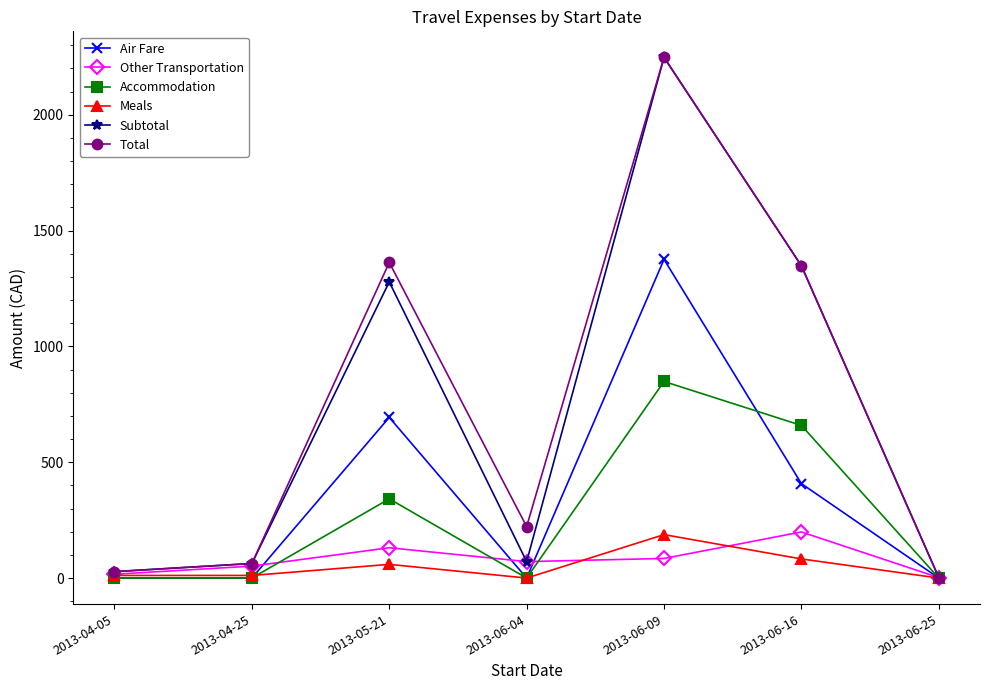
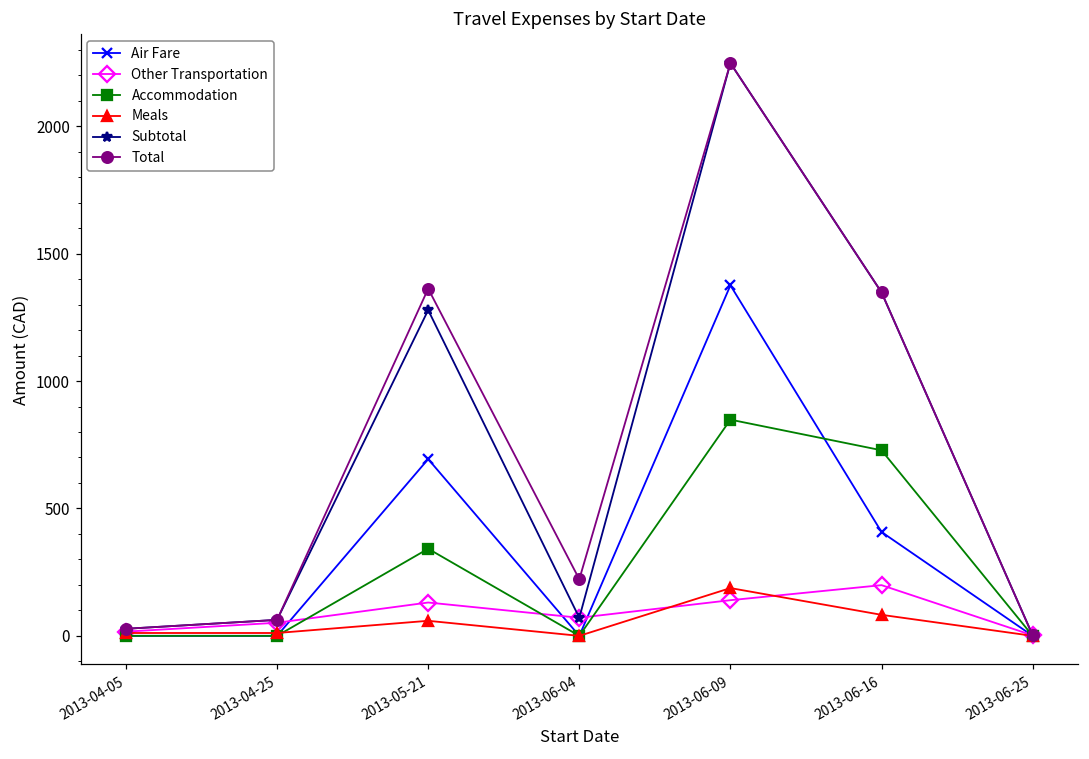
  {
    "Air Fare": {
      "2013-05-21": 690,
      "2013-06-09": 1380,
      "2013-06-16": 410
    },
    "Other Transportation": {
      "2013-04-25": 50,
      "2013-05-21": 130,
-     "2013-06-09": 80,
+     "2013-06-09": 140,
      "2013-06-16": 200
    },
    "Accommodation": {
      "2013-05-21": 340,
      "2013-06-09": 850,
-     "2013-06-16": 660
+     "2013-06-16": 730
    },
    "Meals": {
      "2013-04-25": 10,
      "2013-05-21": 60,
      "2013-06-09": 190,
      "2013-06-16": 80
    },
    "Subtotal": {
      "2013-05-21": 1280
    },
    "Total": {
      "2013-05-21": 1360,
      "2013-06-04": 220
    }
  }
